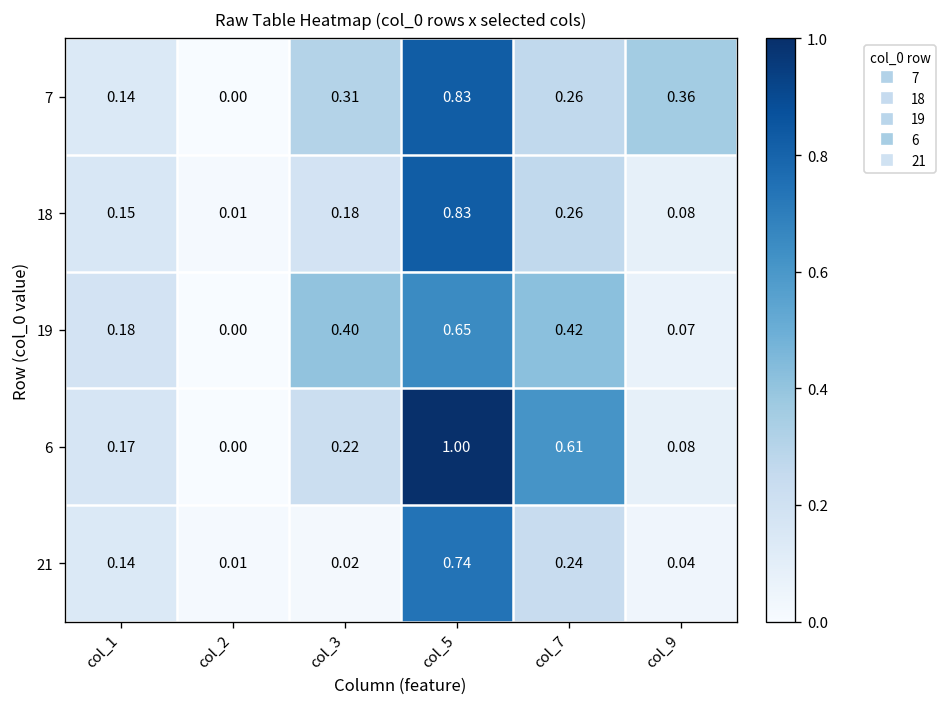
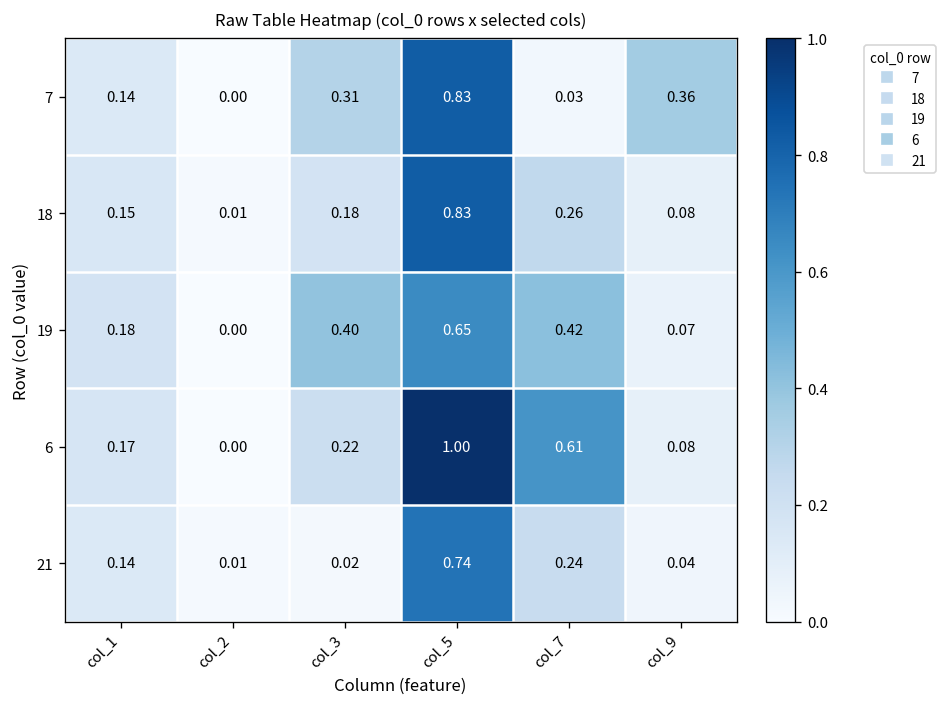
  {
    "7": {
      "col_1": 0.14,
      "col_2": 0.00,
      "col_3": 0.31,
      "col_5": 0.83,
-     "col_7": 0.26,
+     "col_7": 0.03,
      "col_9": 0.36
    },
    "18": {
      "col_1": 0.15,
      "col_2": 0.01,
      "col_3": 0.18,
      "col_5": 0.83,
      "col_7": 0.26,
      "col_9": 0.08
    },
    "19": {
      "col_1": 0.18,
      "col_2": 0.00,
      "col_3": 0.40,
      "col_5": 0.65,
      "col_7": 0.42,
      "col_9": 0.07
    },
    "6": {
      "col_1": 0.17,
      "col_2": 0.00,
      "col_3": 0.22,
      "col_5": 1.00,
      "col_7": 0.61,
      "col_9": 0.08
    },
    "21": {
      "col_1": 0.14,
      "col_2": 0.01,
      "col_3": 0.02,
      "col_5": 0.74,
      "col_7": 0.24,
      "col_9": 0.04
    }
  }
